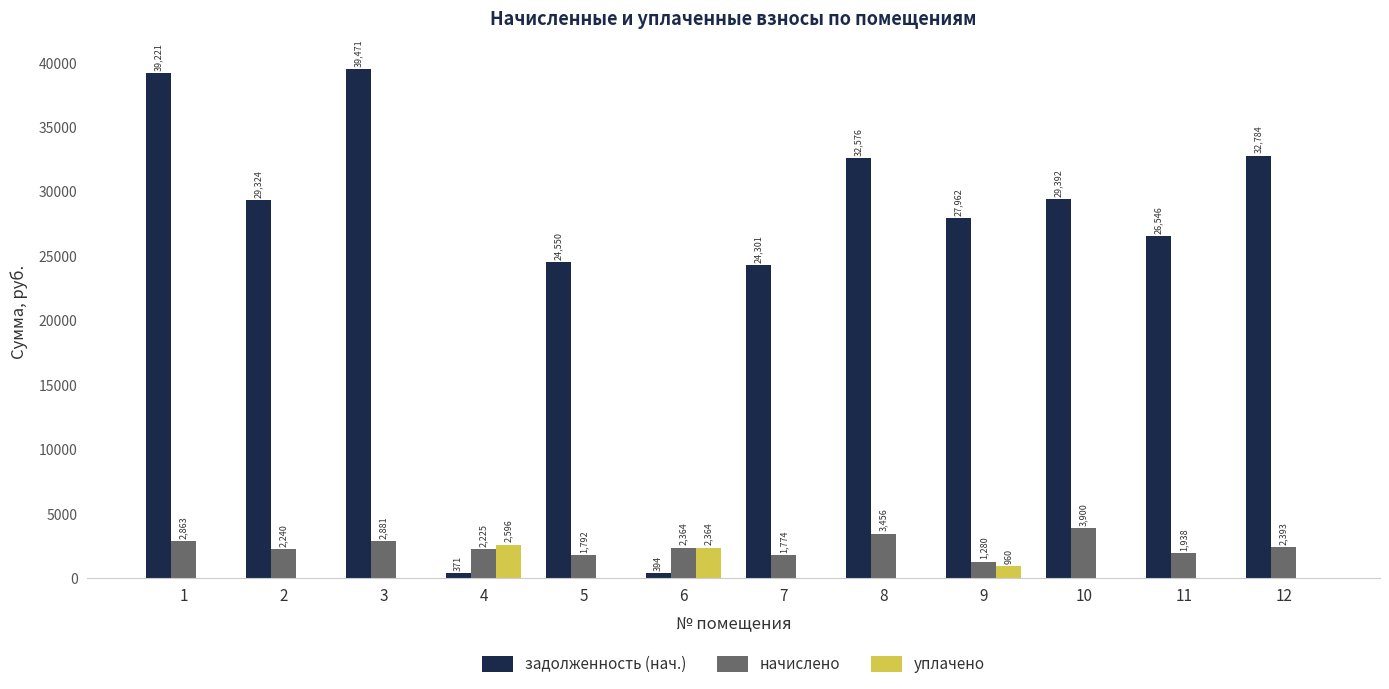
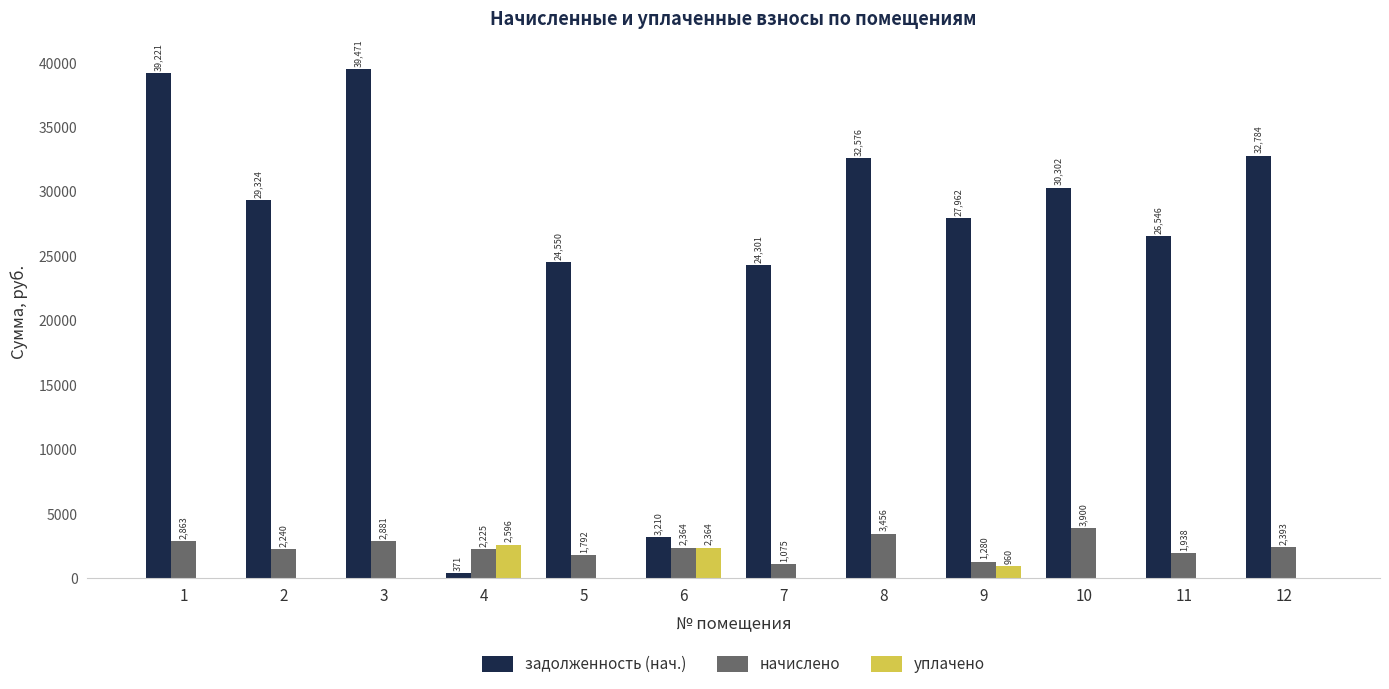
  {
    "задолженность (нач.)": {
      "1": "39,221",
      "2": "29,324",
      "3": "39,471",
      "4": "371",
      "5": "24,550",
-     "6": "394",
+     "6": "3,210",
      "7": "24,301",
      "8": "32,576",
      "9": "27,962",
-     "10": "29,392",
+     "10": "30,302",
      "11": "26,546",
      "12": "32,784"
    },
    "начислено": {
      "1": "2,863",
      "2": "2,240",
      "3": "2,881",
      "4": "2,225",
      "5": "1,792",
      "6": "2,364",
-     "7": "1,774",
+     "7": "1,075",
      "8": "3,456",
      "9": "1,280",
      "10": "3,900",
      "11": "1,938",
      "12": "2,393"
    },
    "уплачено": {
      "4": "2,596",
      "6": "2,364",
      "9": "960"
    }
  }
